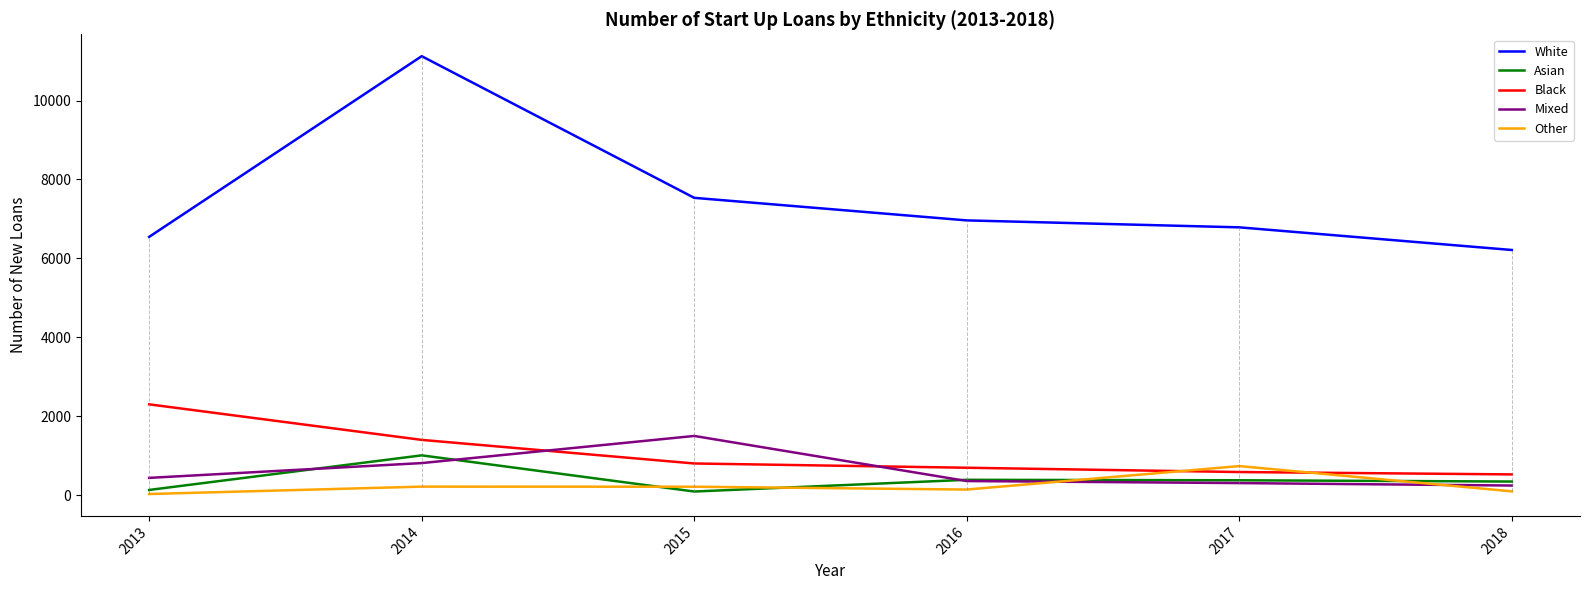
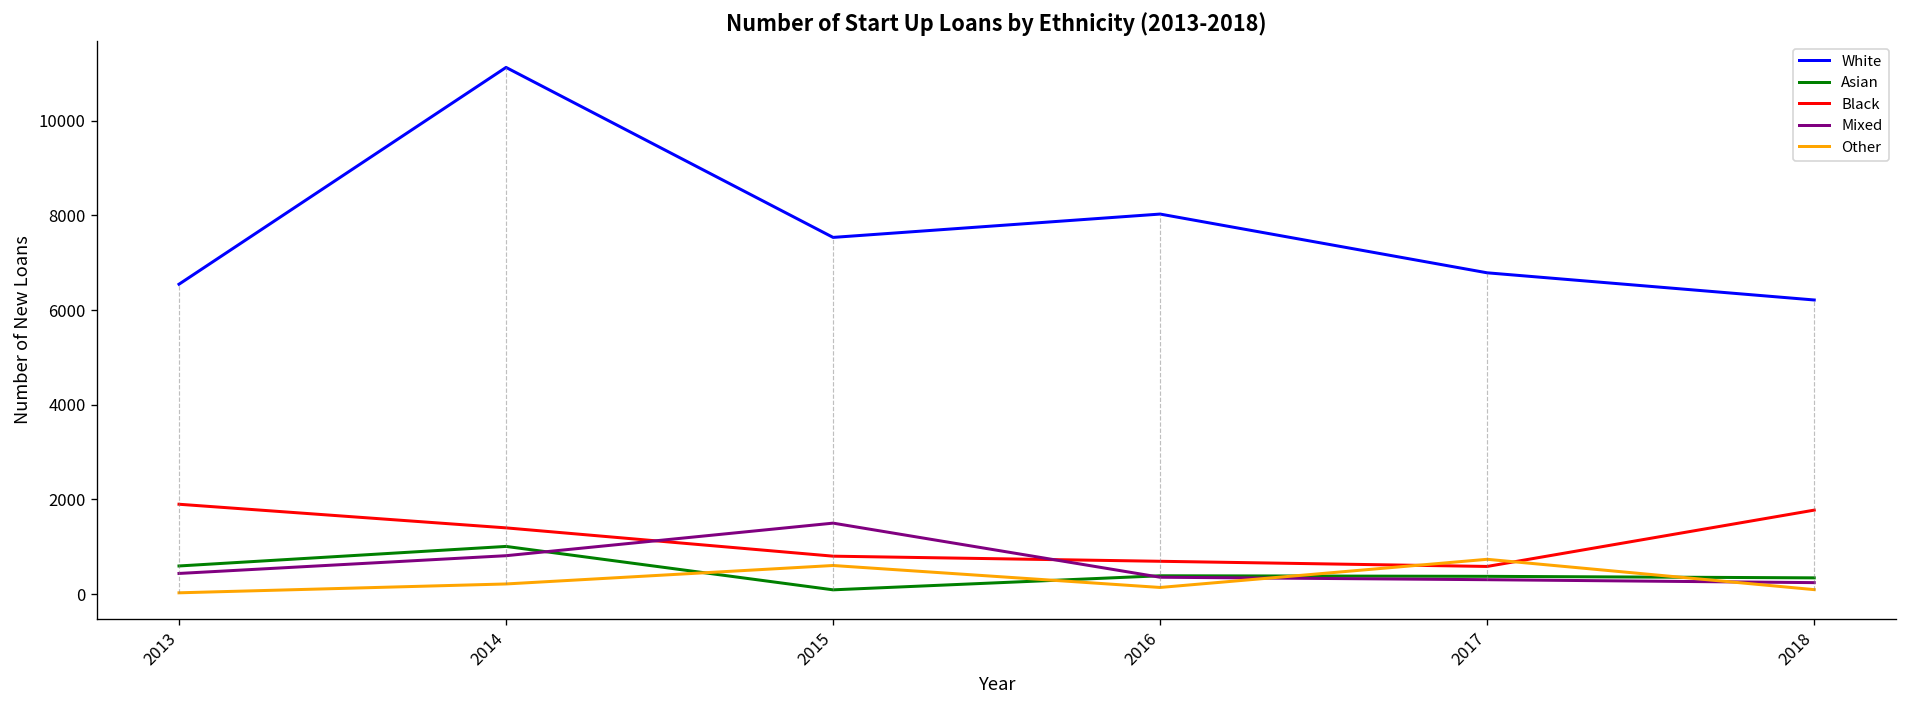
  {
    "White": {
      "2013": 6500,
      "2014": 11100,
      "2015": 7500,
-     "2016": 7000,
+     "2016": 8000,
      "2017": 6800,
      "2018": 6200
    },
    "Asian": {
-     "2013": 100,
+     "2013": 600,
      "2014": 1000,
      "2015": 100,
      "2017": 400,
      "2018": 300
    },
    "Black": {
-     "2013": 2300,
+     "2013": 1900,
      "2014": 1400,
      "2015": 800,
      "2016": 700,
      "2017": 600,
-     "2018": 500
+     "2018": 1800
    },
    "Mixed": {
      "2013": 400,
      "2014": 800,
      "2015": 1500,
      "2017": 300,
      "2018": 200
    },
    "Other": {
      "2013": 0,
      "2014": 200,
-     "2015": 200,
+     "2015": 600,
      "2016": 100,
      "2017": 700,
      "2018": 100
    }
  }
